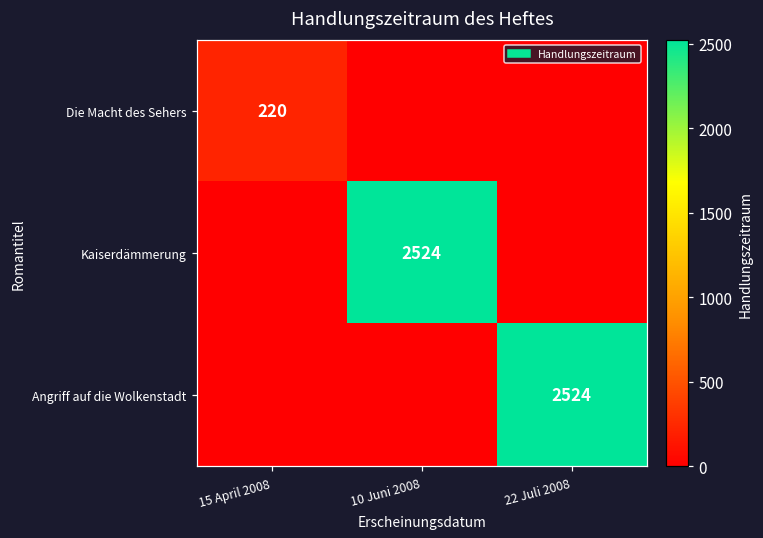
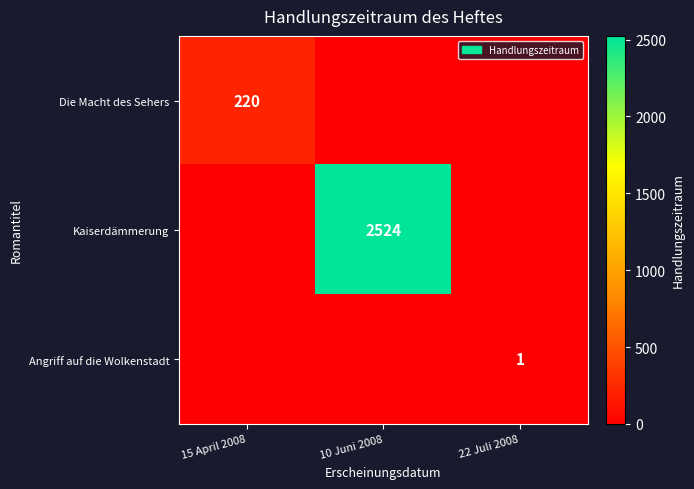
  {
    "Die Macht des Sehers": {
      "15 April 2008": 220
    },
    "Kaiserdämmerung": {
      "10 Juni 2008": 2524
    },
    "Angriff auf die Wolkenstadt": {
-     "22 Juli 2008": 2524
+     "22 Juli 2008": 1
    }
  }
